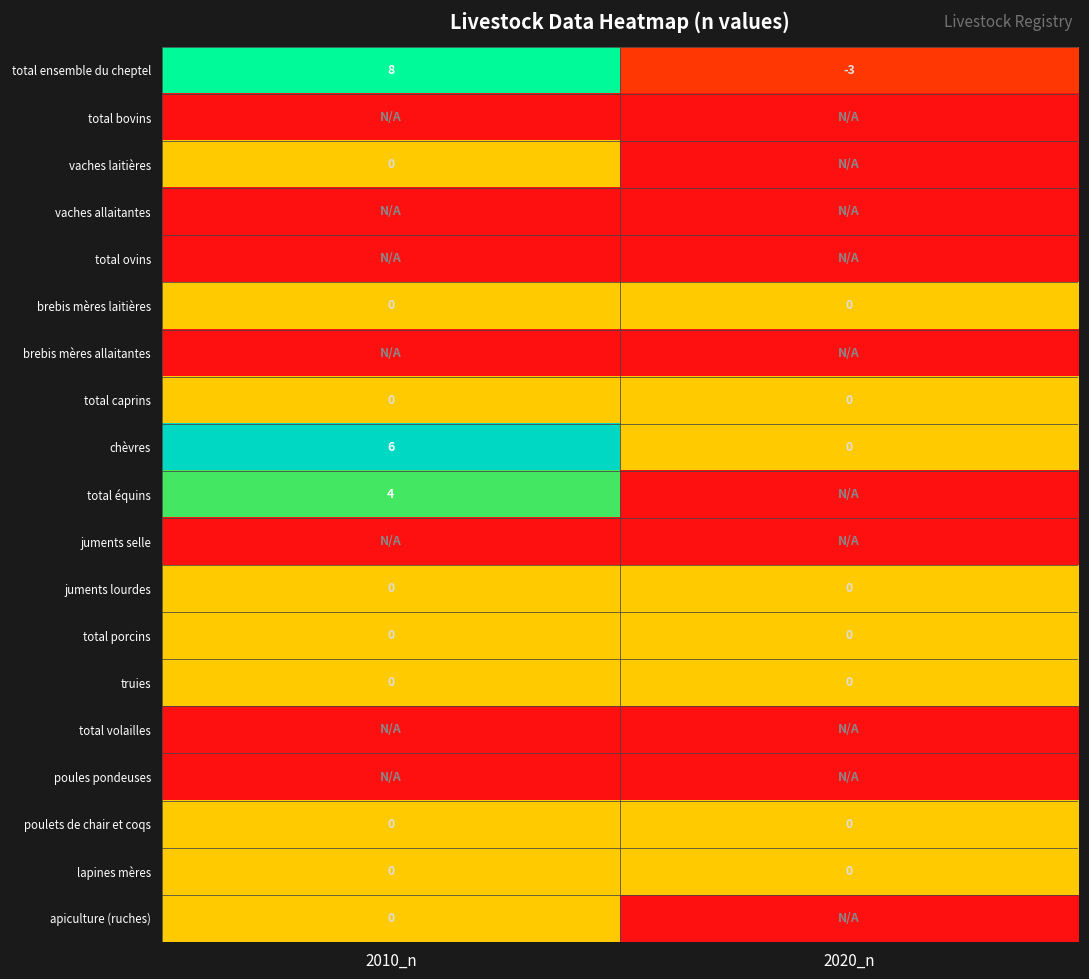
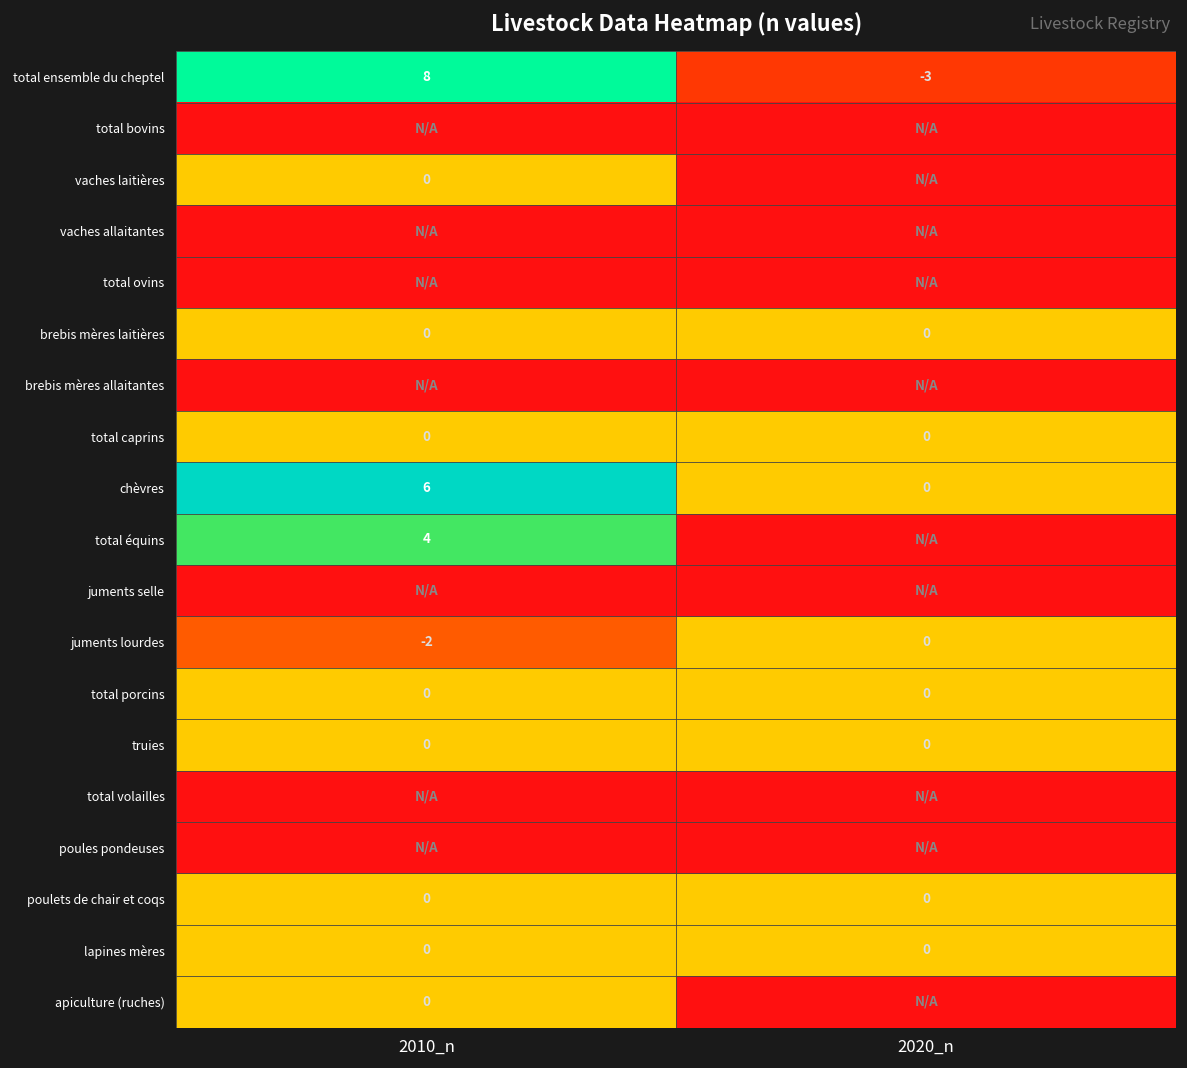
  {
    "total ensemble du cheptel": {
      "2010_n": 8,
      "2020_n": -3
    },
    "vaches laitières": {
      "2010_n": 0
    },
    "brebis mères laitières": {
      "2010_n": 0,
      "2020_n": 0
    },
    "total caprins": {
      "2010_n": 0,
      "2020_n": 0
    },
    "chèvres": {
      "2010_n": 6,
      "2020_n": 0
    },
    "total équins": {
      "2010_n": 4
    },
    "juments lourdes": {
-     "2010_n": 0,
+     "2010_n": -2,
      "2020_n": 0
    },
    "total porcins": {
      "2010_n": 0,
      "2020_n": 0
    },
    "truies": {
      "2010_n": 0,
      "2020_n": 0
    },
    "poulets de chair et coqs": {
      "2010_n": 0,
      "2020_n": 0
    },
    "lapines mères": {
      "2010_n": 0,
      "2020_n": 0
    },
    "apiculture (ruches)": {
      "2010_n": 0
    }
  }
